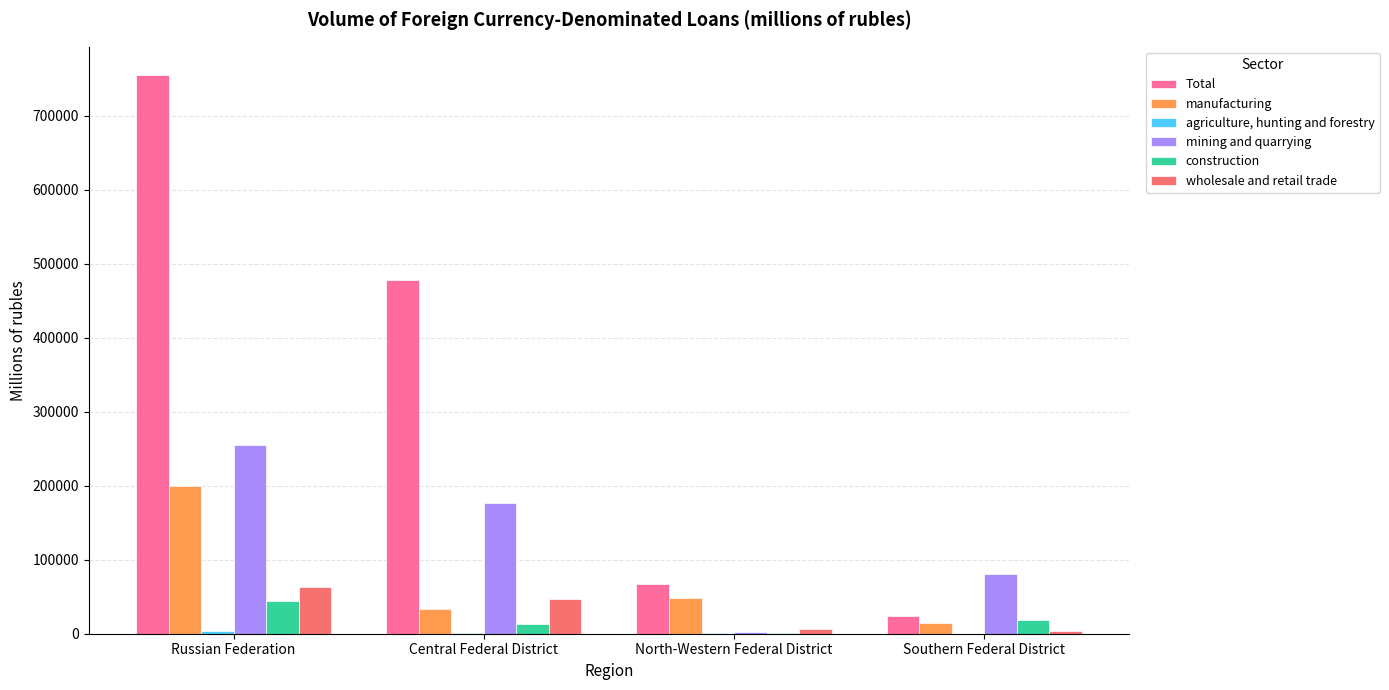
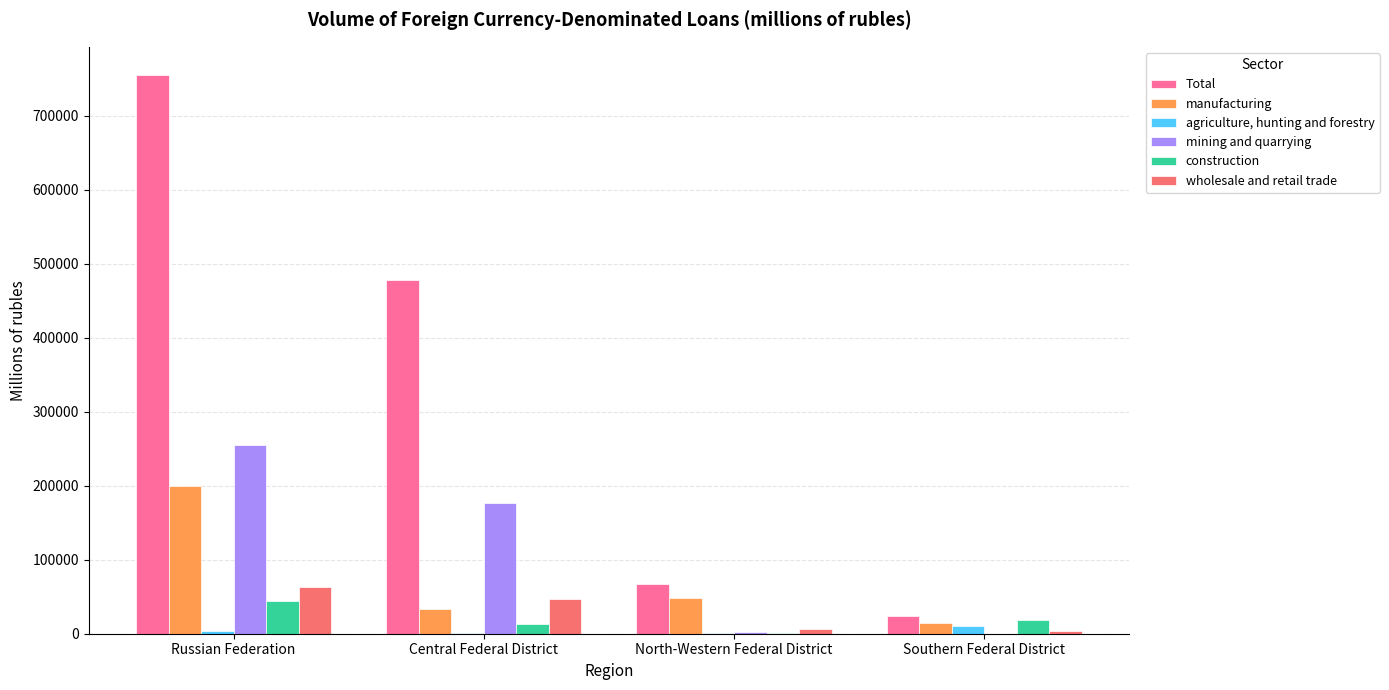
  {
    "agriculture, hunting and forestry": {
-     "Southern Federal District": 0
+     "Southern Federal District": 10000
    },
    "mining and quarrying": {
      "Russian Federation": 260000,
      "Central Federal District": 180000,
-     "Southern Federal District": 80000
+     "Southern Federal District": 0
    },
    "construction": {
      "Russian Federation": 40000,
      "Central Federal District": 10000,
      "Southern Federal District": 20000
    }
  }
